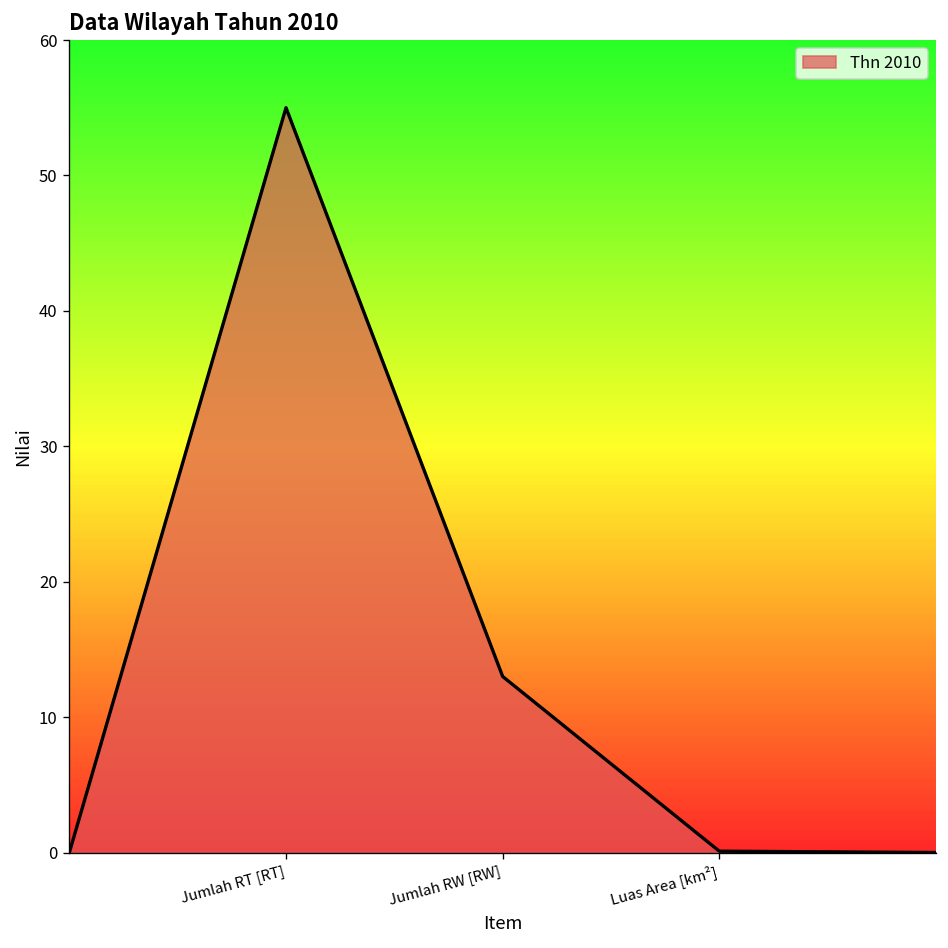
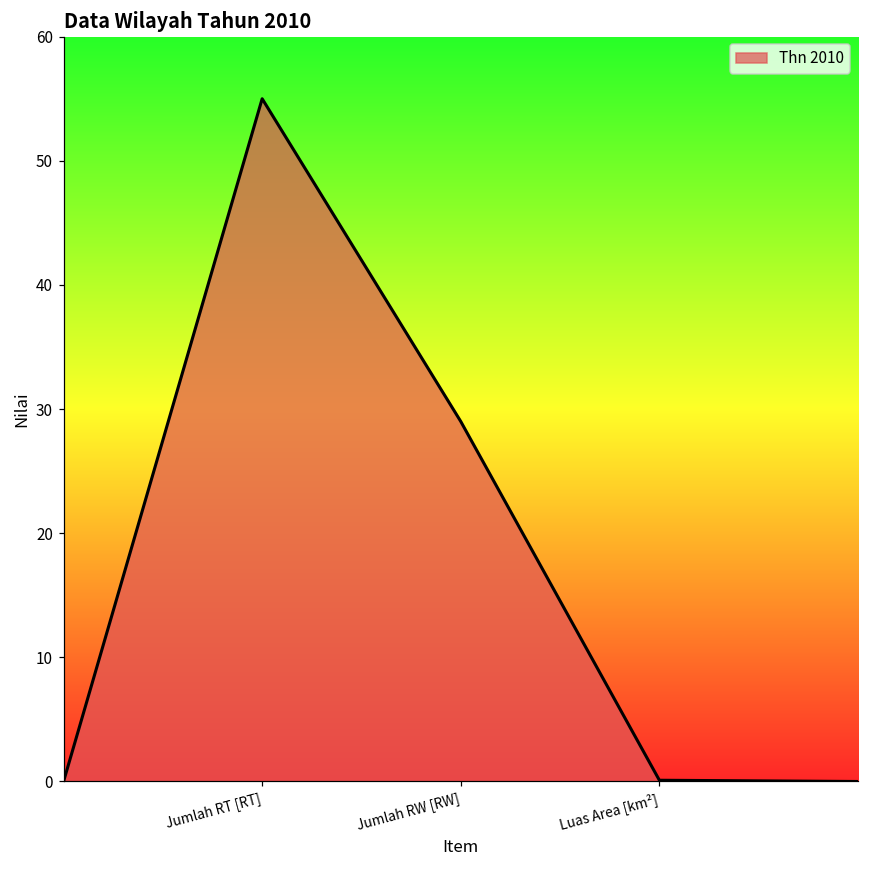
  {
    "Jumlah RT [RT]": 55,
-   "Jumlah RW [RW]": 13,
+   "Jumlah RW [RW]": 29,
    "Luas Area [km²]": 0
  }
